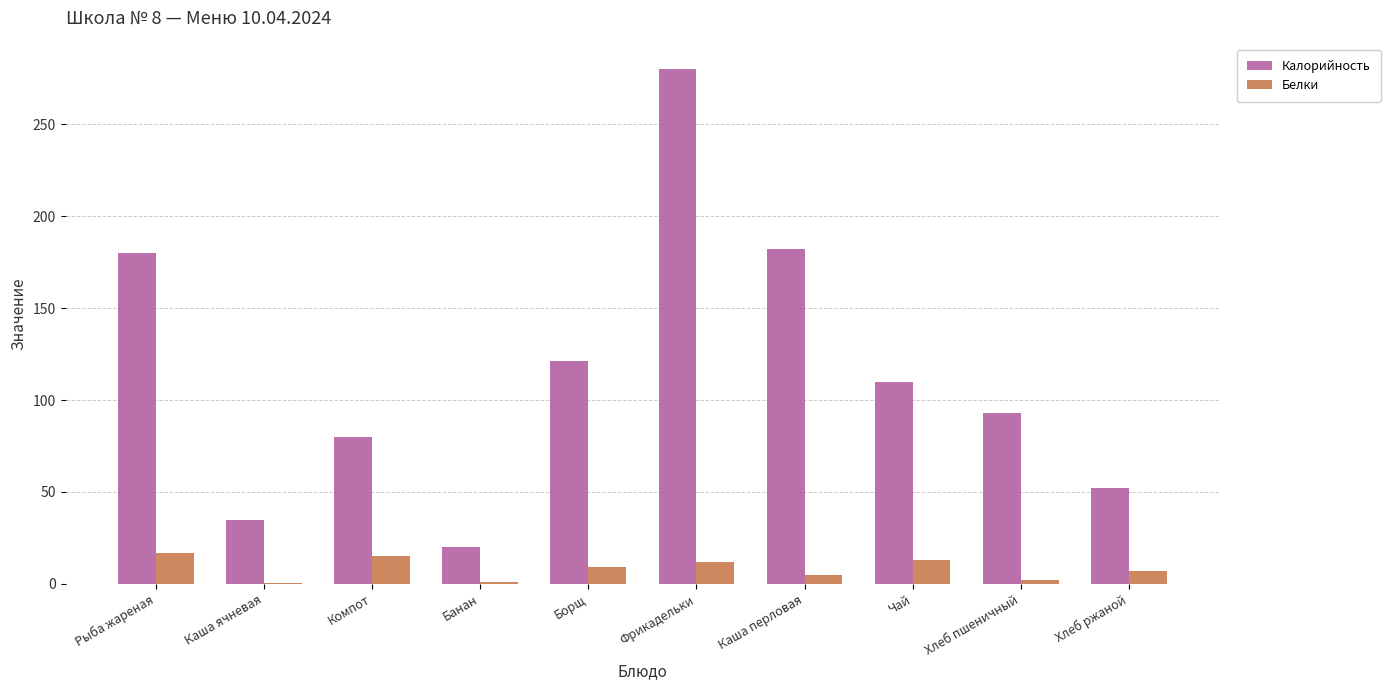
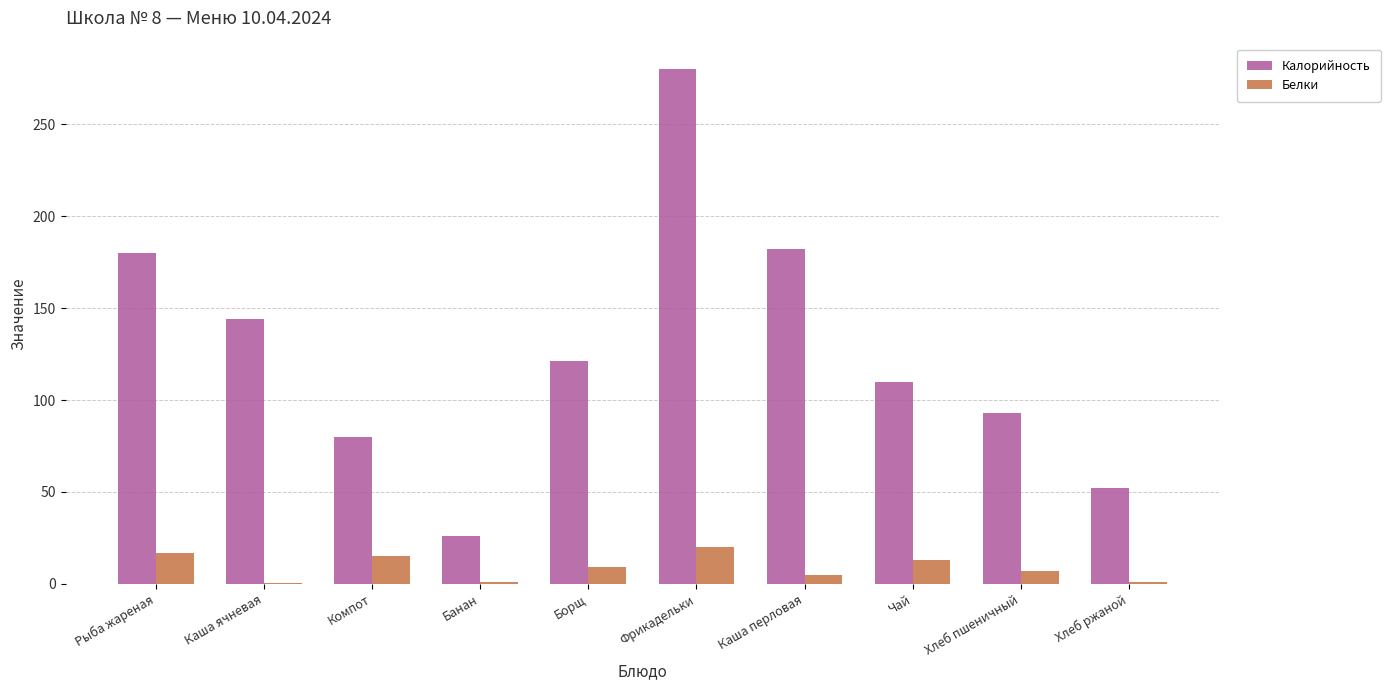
  {
    "Калорийность": {
      "Рыба жареная": 180,
-     "Каша ячневая": 35,
+     "Каша ячневая": 144,
      "Компот": 80,
-     "Банан": 20,
+     "Банан": 26,
      "Борщ": 121,
      "Фрикадельки": 280,
      "Каша перловая": 182,
      "Чай": 110,
      "Хлеб пшеничный": 93,
      "Хлеб ржаной": 52
    },
    "Белки": {
      "Рыба жареная": 17,
      "Компот": 15,
      "Борщ": 9,
-     "Фрикадельки": 12,
+     "Фрикадельки": 20,
      "Каша перловая": 5,
      "Чай": 13,
-     "Хлеб пшеничный": 2,
-     "Хлеб ржаной": 7
+     "Хлеб пшеничный": 7,
+     "Хлеб ржаной": 1
    }
  }
